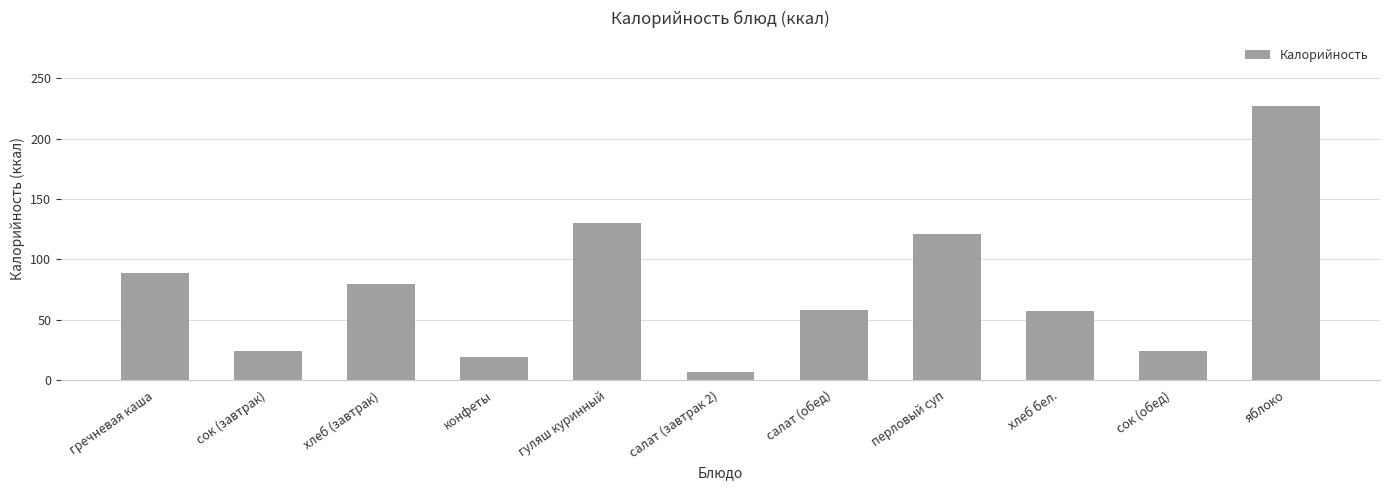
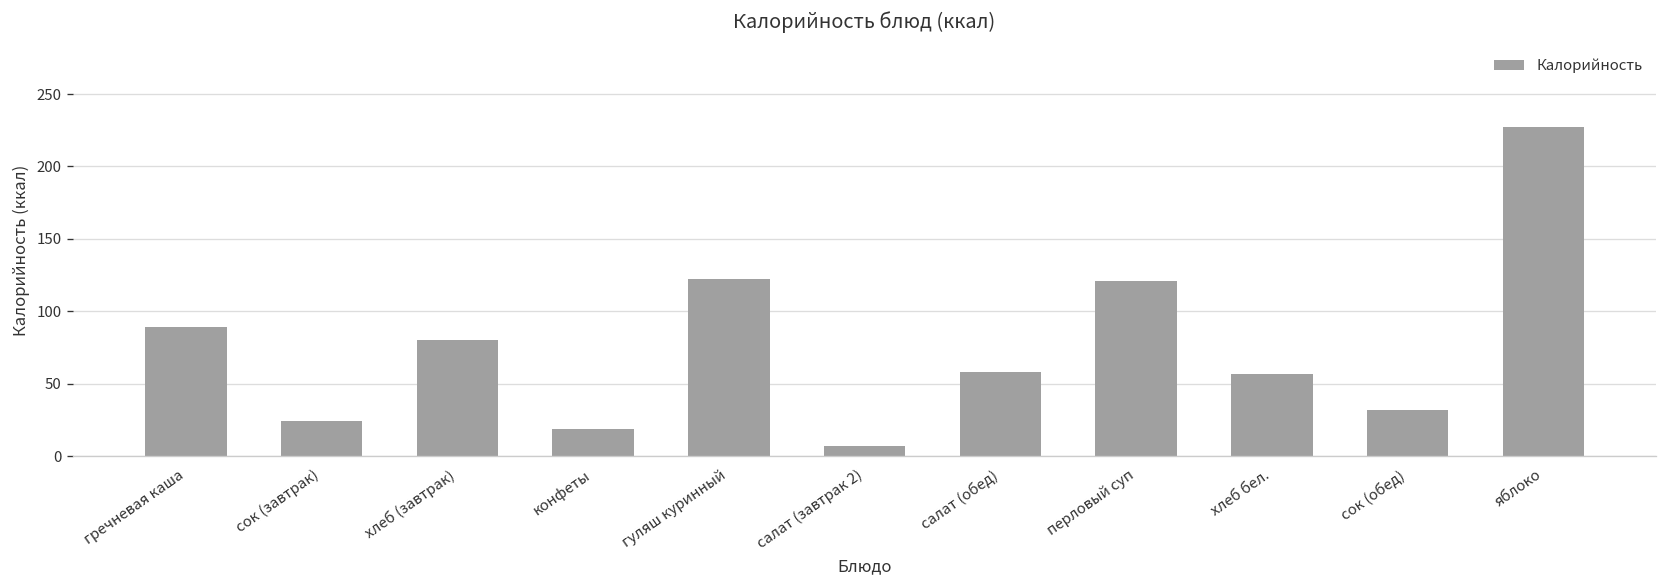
  {
    "гречневая каша": 89,
    "сок (завтрак)": 24,
    "хлеб (завтрак)": 80,
    "конфеты": 19,
-   "гуляш куринный": 130,
+   "гуляш куринный": 122,
    "салат (завтрак 2)": 7,
    "салат (обед)": 58,
    "перловый суп": 121,
    "хлеб бел.": 57,
-   "сок (обед)": 24,
+   "сок (обед)": 32,
    "яблоко": 227
  }
